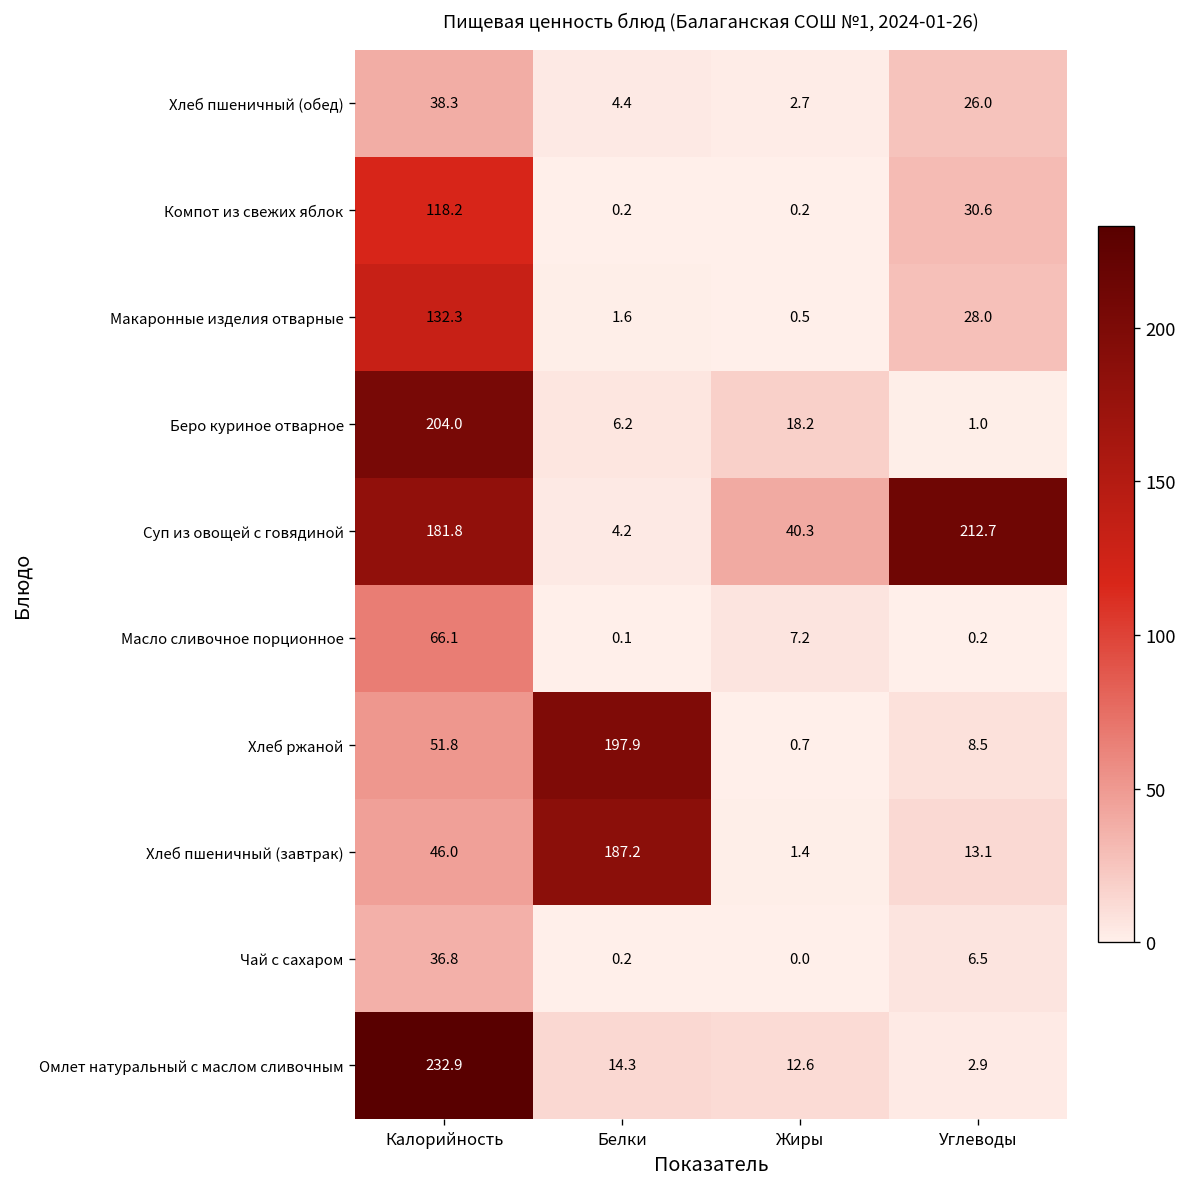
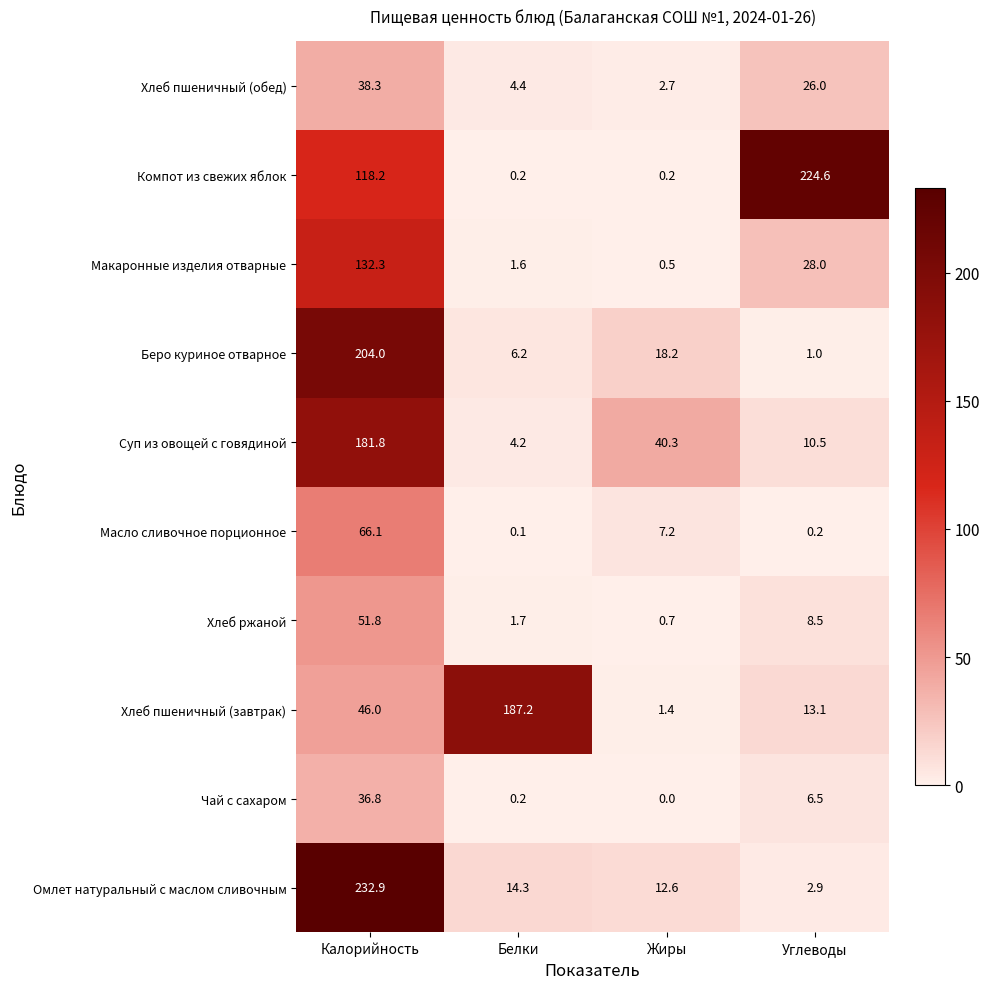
  {
    "Хлеб пшеничный (обед)": {
      "Калорийность": 38.3,
      "Белки": 4.4,
      "Жиры": 2.7,
      "Углеводы": 26.0
    },
    "Компот из свежих яблок": {
      "Калорийность": 118.2,
      "Белки": 0.2,
      "Жиры": 0.2,
-     "Углеводы": 30.6
+     "Углеводы": 224.6
    },
    "Макаронные изделия отварные": {
      "Калорийность": 132.3,
      "Белки": 1.6,
      "Жиры": 0.5,
      "Углеводы": 28.0
    },
    "Беро куриное отварное": {
      "Калорийность": 204.0,
      "Белки": 6.2,
      "Жиры": 18.2,
      "Углеводы": 1.0
    },
    "Суп из овощей с говядиной": {
      "Калорийность": 181.8,
      "Белки": 4.2,
      "Жиры": 40.3,
-     "Углеводы": 212.7
+     "Углеводы": 10.5
    },
    "Масло сливочное порционное": {
      "Калорийность": 66.1,
      "Белки": 0.1,
      "Жиры": 7.2,
      "Углеводы": 0.2
    },
    "Хлеб ржаной": {
      "Калорийность": 51.8,
-     "Белки": 197.9,
+     "Белки": 1.7,
      "Жиры": 0.7,
      "Углеводы": 8.5
    },
    "Хлеб пшеничный (завтрак)": {
      "Калорийность": 46.0,
      "Белки": 187.2,
      "Жиры": 1.4,
      "Углеводы": 13.1
    },
    "Чай с сахаром": {
      "Калорийность": 36.8,
      "Белки": 0.2,
      "Жиры": 0.0,
      "Углеводы": 6.5
    },
    "Омлет натуральный с маслом сливочным": {
      "Калорийность": 232.9,
      "Белки": 14.3,
      "Жиры": 12.6,
      "Углеводы": 2.9
    }
  }
